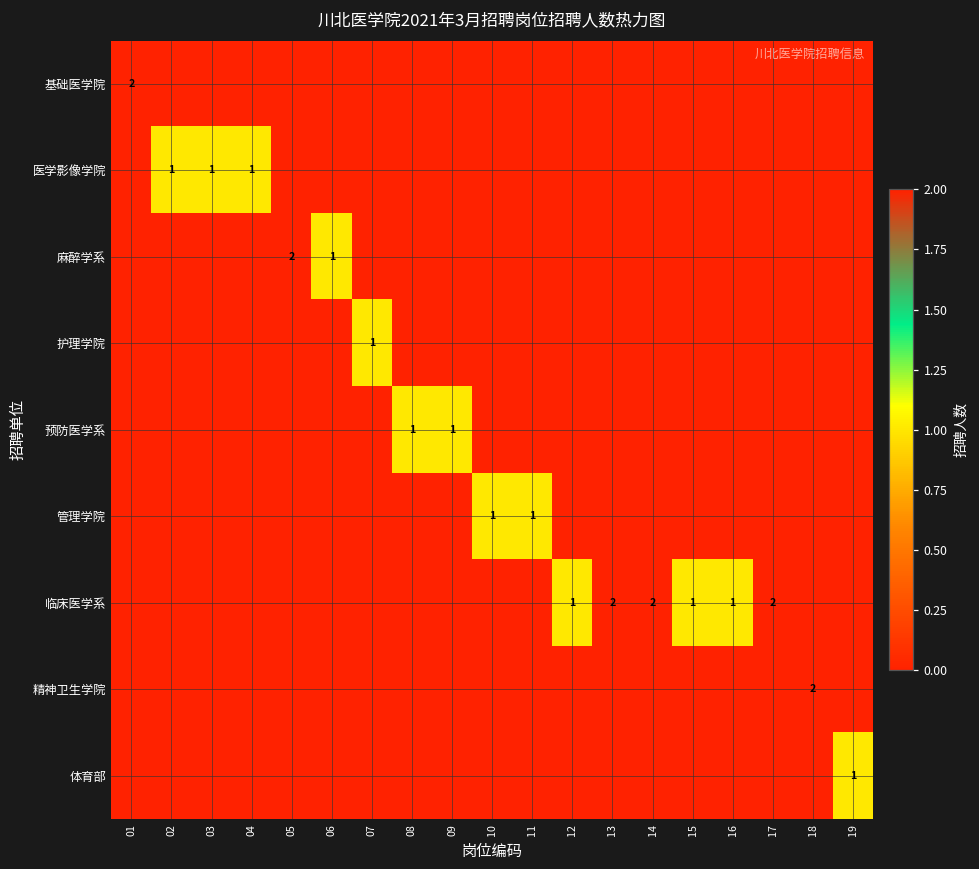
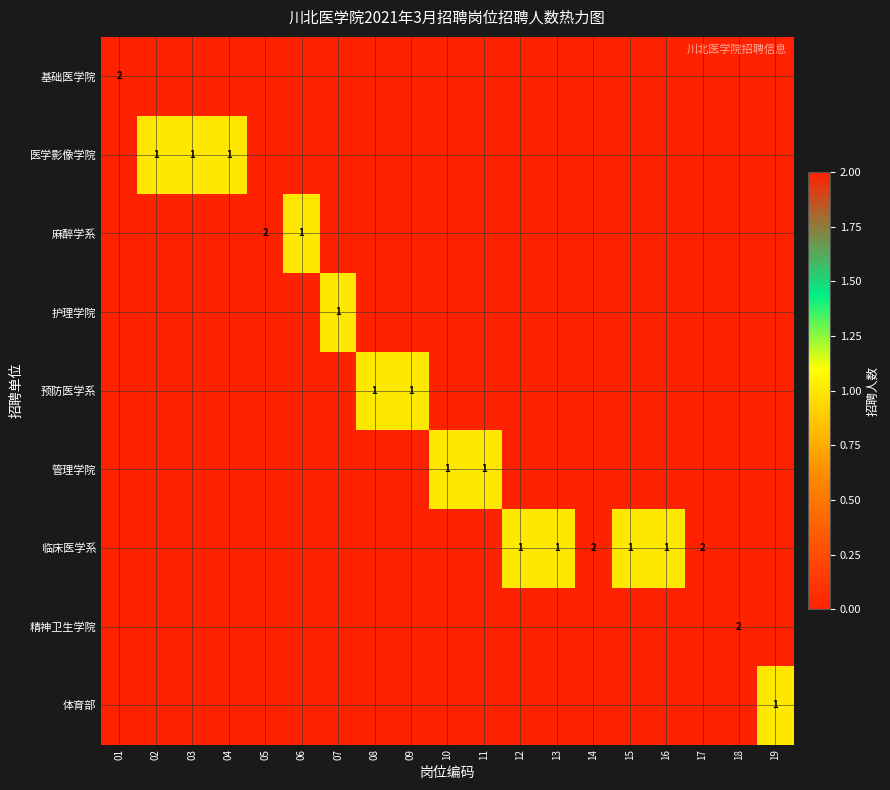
  {
    "基础医学院": {
      "01": 2
    },
    "医学影像学院": {
      "02": 1,
      "03": 1,
      "04": 1
    },
    "麻醉学系": {
      "05": 2,
      "06": 1
    },
    "护理学院": {
      "07": 1
    },
    "预防医学系": {
      "08": 1,
      "09": 1
    },
    "管理学院": {
      "10": 1,
      "11": 1
    },
    "临床医学系": {
      "12": 1,
-     "13": 2,
+     "13": 1,
      "14": 2,
      "15": 1,
      "16": 1,
      "17": 2
    },
    "精神卫生学院": {
      "18": 2
    },
    "体育部": {
      "19": 1
    }
  }
